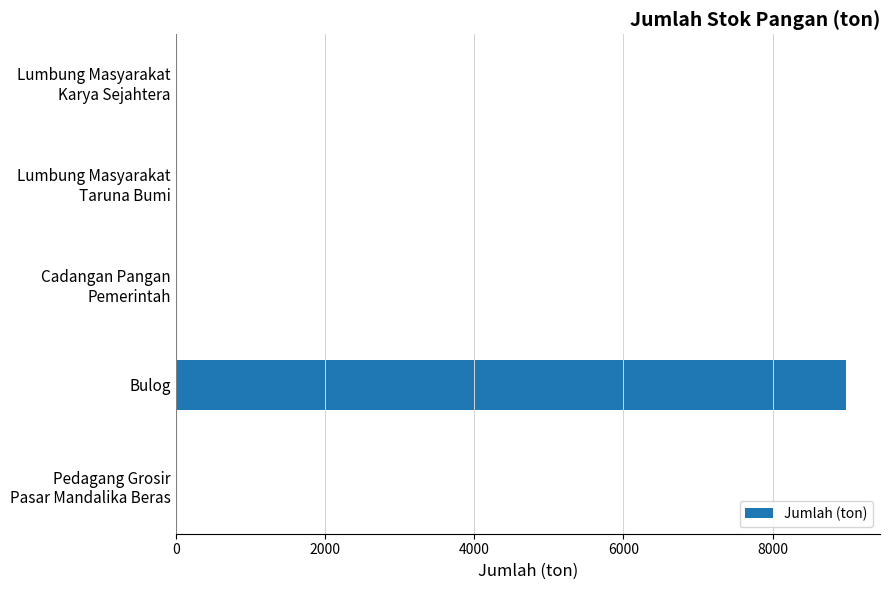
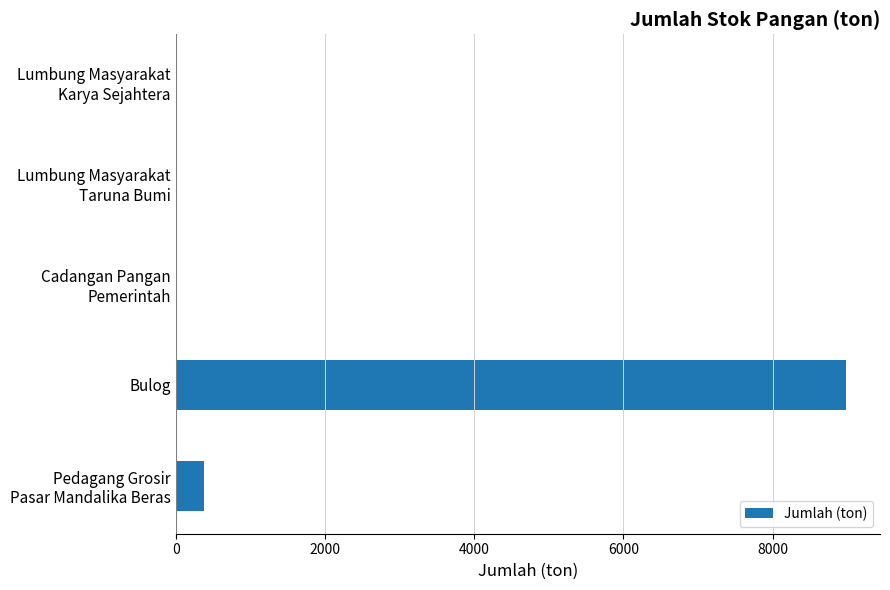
  {
    "Lumbung Masyarakat Karya Sejahtera": 0,
    "Lumbung Masyarakat Taruna Bumi": 0,
    "Cadangan Pangan Pemerintah": 0,
    "Bulog": 9000,
-   "Pedagang Grosir Pasar Mandalika Beras": 0
+   "Pedagang Grosir Pasar Mandalika Beras": 400
  }
